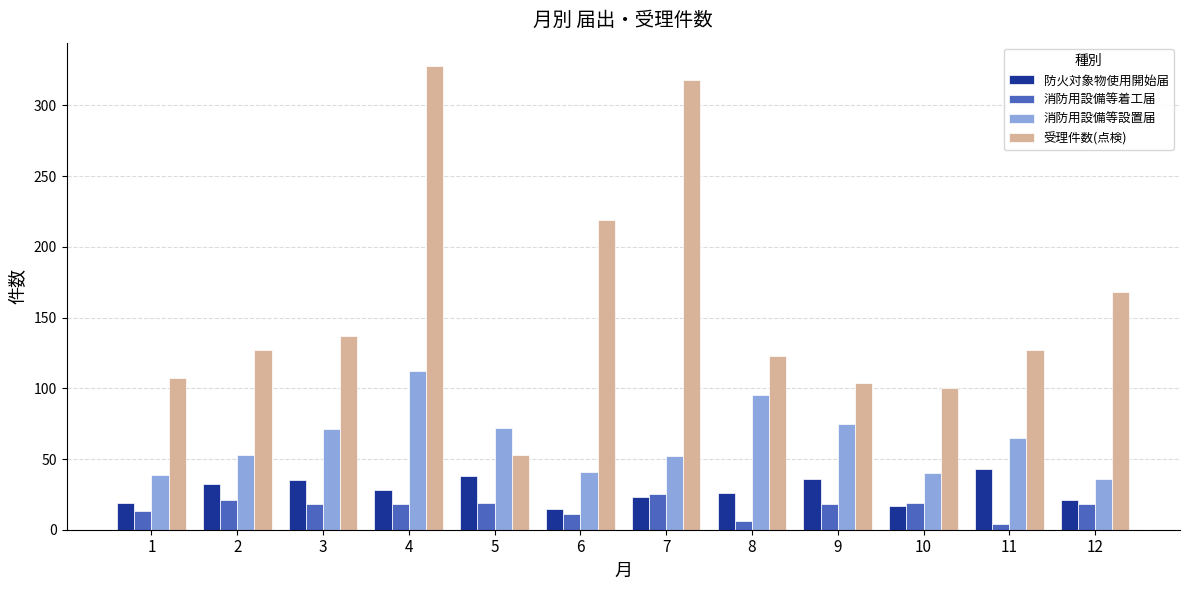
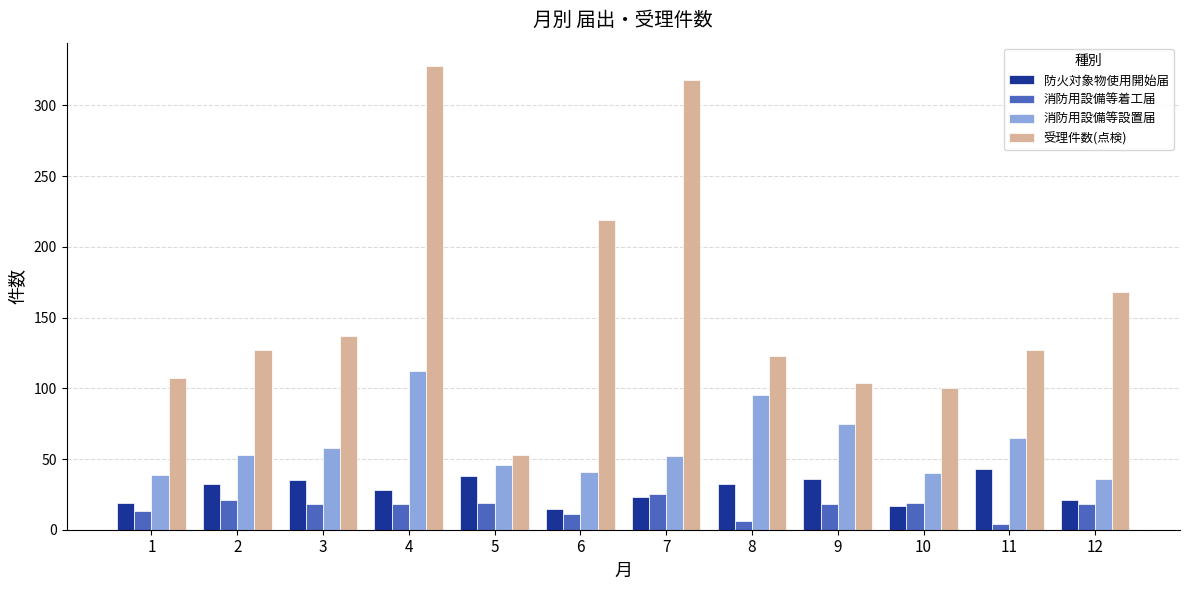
  {
    "防火対象物使用開始届": {
      "1": 19,
      "2": 32,
      "3": 35,
      "4": 28,
      "5": 38,
      "6": 15,
      "7": 23,
-     "8": 26,
+     "8": 32,
      "9": 36,
      "10": 17,
      "11": 43,
      "12": 21
    },
    "消防用設備等着工届": {
      "1": 13,
      "2": 21,
      "3": 18,
      "4": 18,
      "5": 19,
      "6": 11,
      "7": 25,
      "8": 6,
      "9": 18,
      "10": 19,
      "11": 4,
      "12": 18
    },
    "消防用設備等設置届": {
      "1": 39,
      "2": 53,
-     "3": 71,
+     "3": 58,
      "4": 112,
-     "5": 72,
+     "5": 46,
      "6": 41,
      "7": 52,
      "8": 95,
      "9": 75,
      "10": 40,
      "11": 65,
      "12": 36
    },
    "受理件数(点検)": {
      "1": 107,
      "2": 127,
      "3": 137,
      "4": 328,
      "5": 53,
      "6": 219,
      "7": 318,
      "8": 123,
      "9": 104,
      "10": 100,
      "11": 127,
      "12": 168
    }
  }
